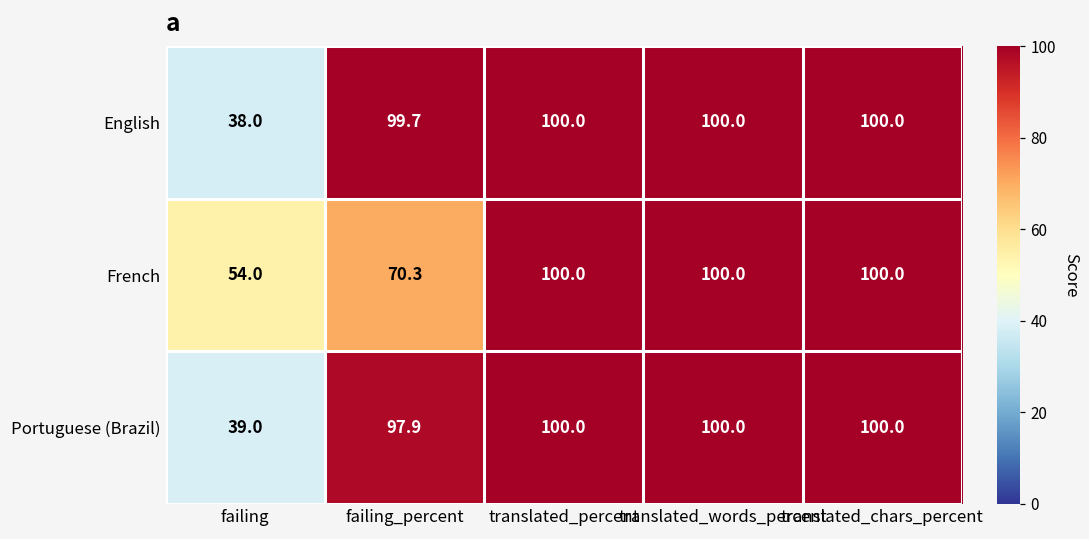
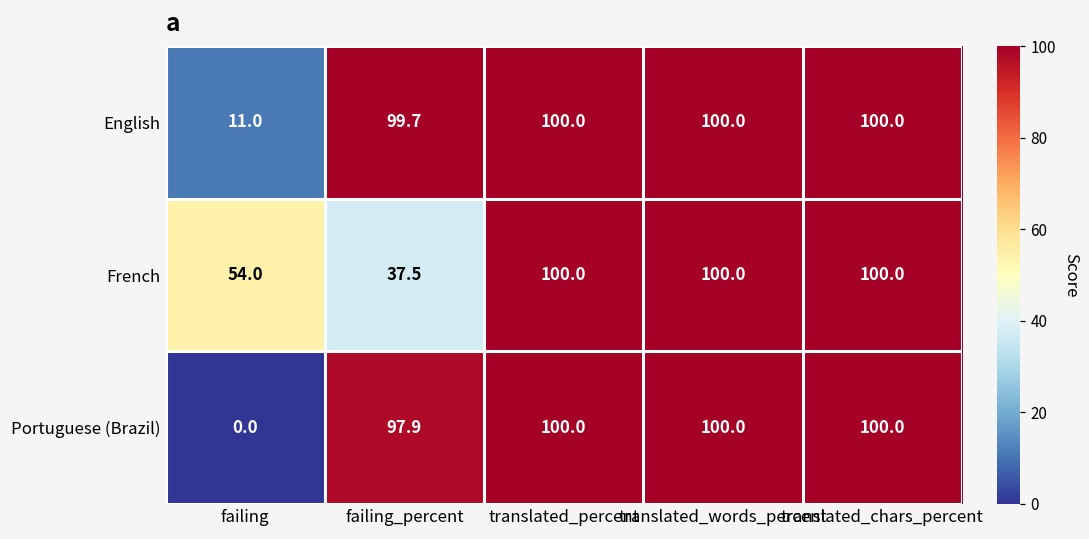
  {
    "English": {
-     "failing": 38.0,
+     "failing": 11.0,
      "failing_percent": 99.7,
      "translated_percent": 100.0
    },
    "French": {
      "failing": 54.0,
-     "failing_percent": 70.3,
+     "failing_percent": 37.5,
      "translated_percent": 100.0
    },
    "Portuguese (Brazil)": {
-     "failing": 39.0,
+     "failing": 0.0,
      "failing_percent": 97.9,
      "translated_percent": 100.0
    }
  }
